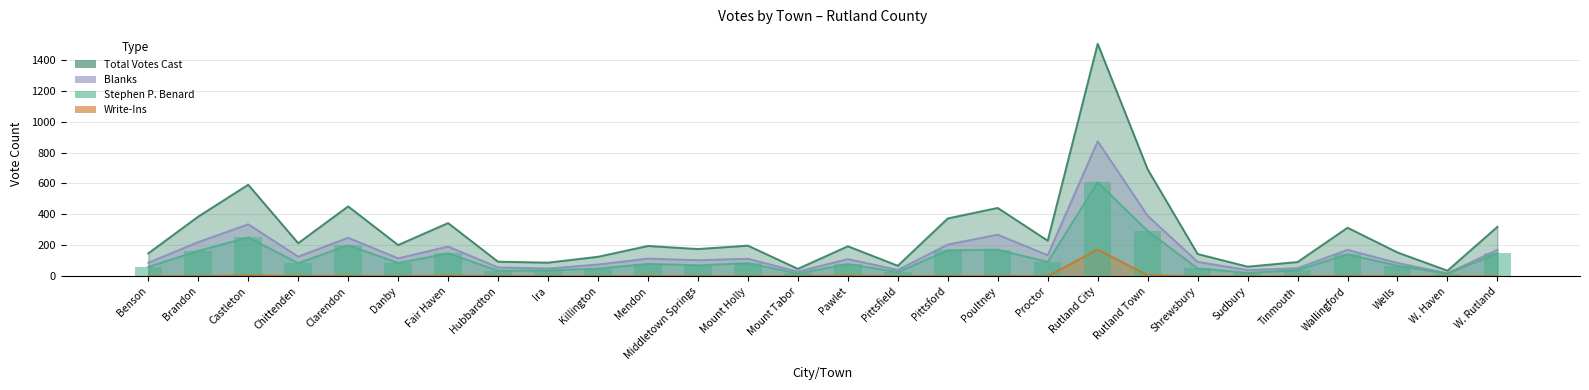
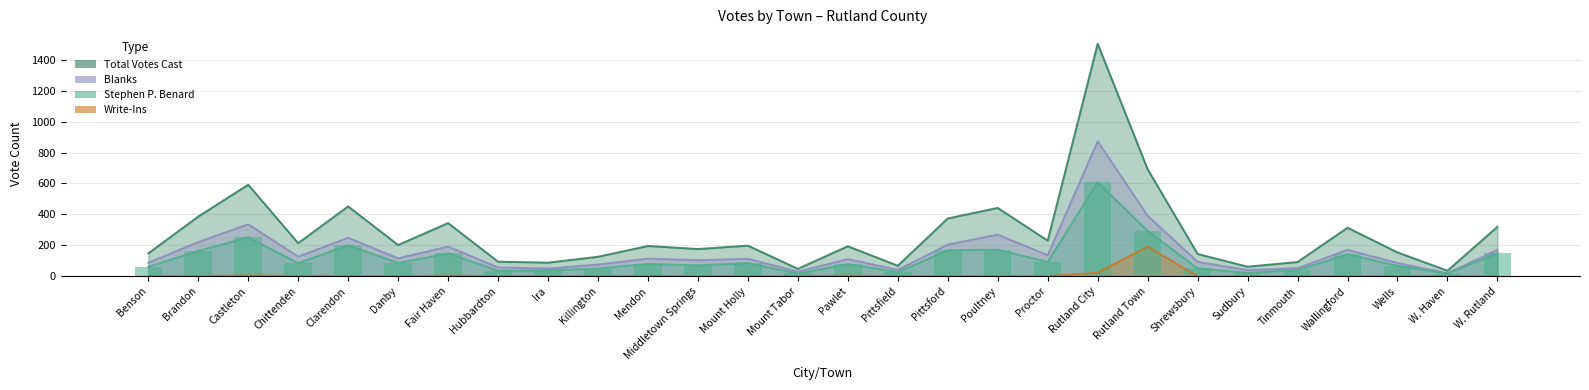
  {
    "Write-Ins": {
      "Benson": 0,
      "Brandon": 0,
      "Castleton": 10,
      "Chittenden": 0,
      "Clarendon": 0,
      "Danby": 0,
      "Fair Haven": 0,
      "Hubbardton": 0,
      "Ira": 0,
      "Killington": 0,
      "Mendon": 0,
      "Middletown Springs": 0,
      "Mount Holly": 0,
      "Mount Tabor": 0,
      "Pawlet": 0,
      "Pittsfield": 0,
      "Pittsford": 0,
      "Poultney": 0,
      "Proctor": 0,
-     "Rutland City": 170,
-     "Rutland Town": 10,
+     "Rutland City": 20,
+     "Rutland Town": 190,
      "Shrewsbury": 0,
      "Sudbury": 0,
      "Tinmouth": 0,
      "Wallingford": 0,
      "Wells": 0,
      "W. Haven": 0,
      "W. Rutland": 0
    }
  }
